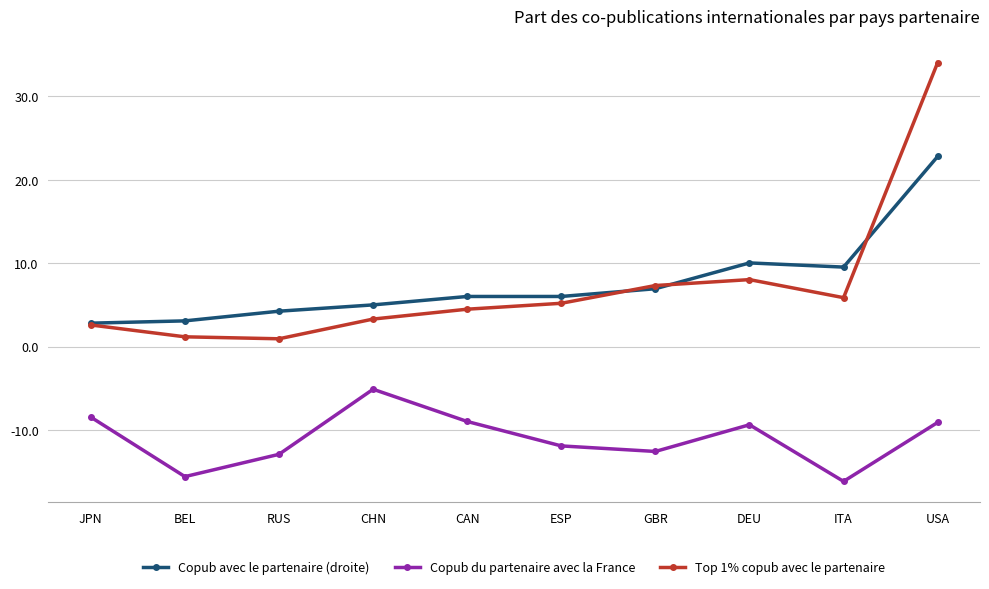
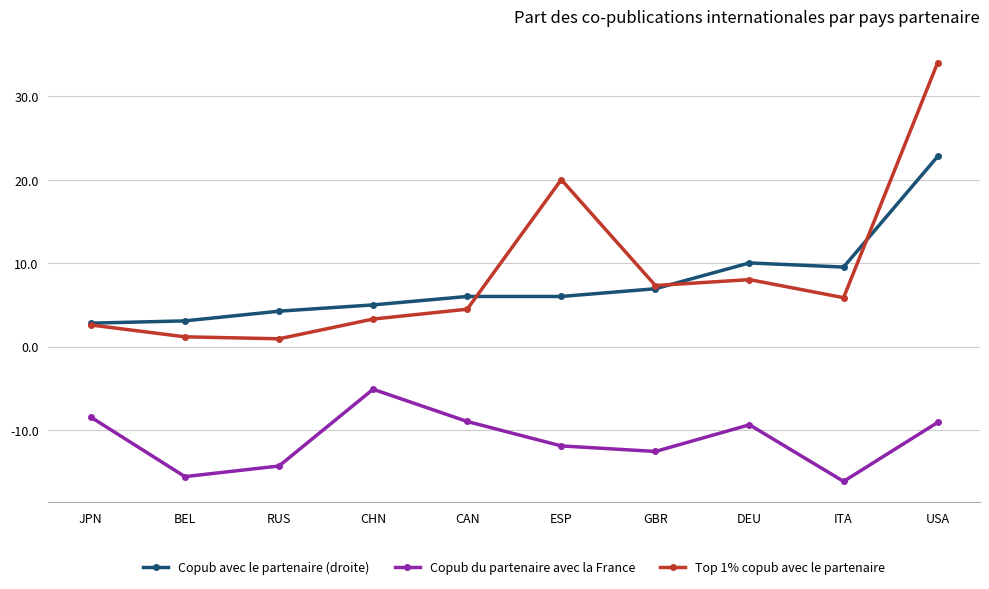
  {
    "Copub avec le partenaire (droite)": {
      "BEL": 3,
      "RUS": 4,
      "CHN": 5,
      "CAN": 6,
      "ESP": 6,
      "GBR": 7,
      "DEU": 10,
      "ITA": 10,
      "USA": 23
    },
    "Copub du partenaire avec la France": {
      "JPN": -8,
      "BEL": -16,
-     "RUS": -13,
+     "RUS": -14,
      "CHN": -5,
      "CAN": -9,
      "ESP": -12,
      "GBR": -13,
      "DEU": -9,
      "ITA": -16,
      "USA": -9
    },
    "Top 1% copub avec le partenaire": {
      "BEL": 1,
      "RUS": 1,
      "CHN": 3,
      "CAN": 4,
-     "ESP": 5,
+     "ESP": 20,
      "GBR": 7,
      "DEU": 8,
      "ITA": 6,
      "USA": 34
    }
  }
